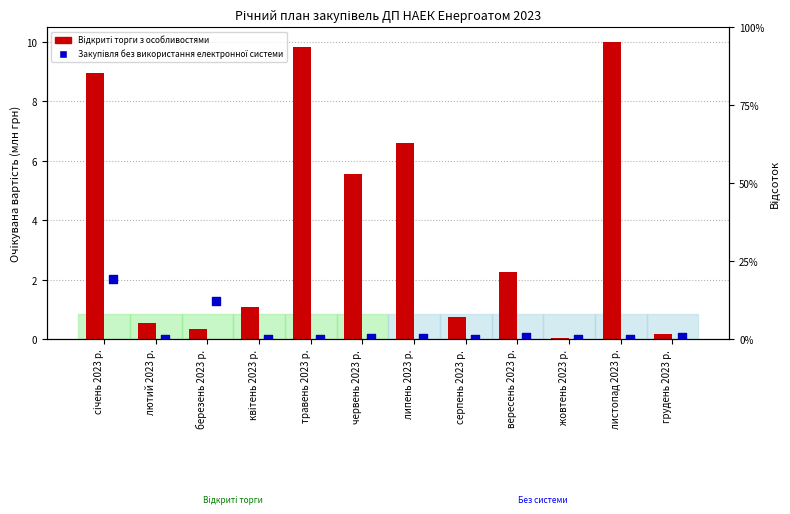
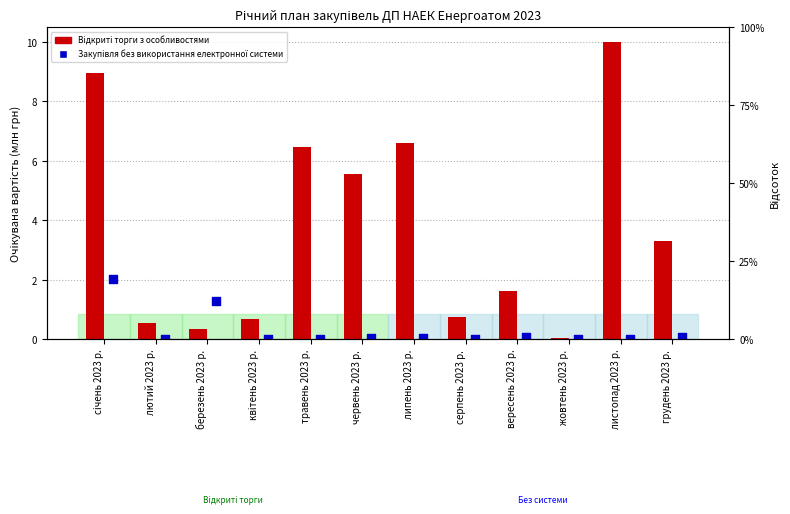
  {
    "Відкриті торги з особливостями": {
      "січень 2023 р.": 9.0,
      "лютий 2023 р.": 0.5,
      "березень 2023 р.": 0.3,
-     "квітень 2023 р.": 1.1,
-     "травень 2023 р.": 9.8,
+     "квітень 2023 р.": 0.7,
+     "травень 2023 р.": 6.5,
      "червень 2023 р.": 5.6,
      "липень 2023 р.": 6.6,
      "серпень 2023 р.": 0.8,
-     "вересень 2023 р.": 2.3,
+     "вересень 2023 р.": 1.6,
      "листопад 2023 р.": 10.0,
-     "грудень 2023 р.": 0.2
+     "грудень 2023 р.": 3.3
    }
  }
